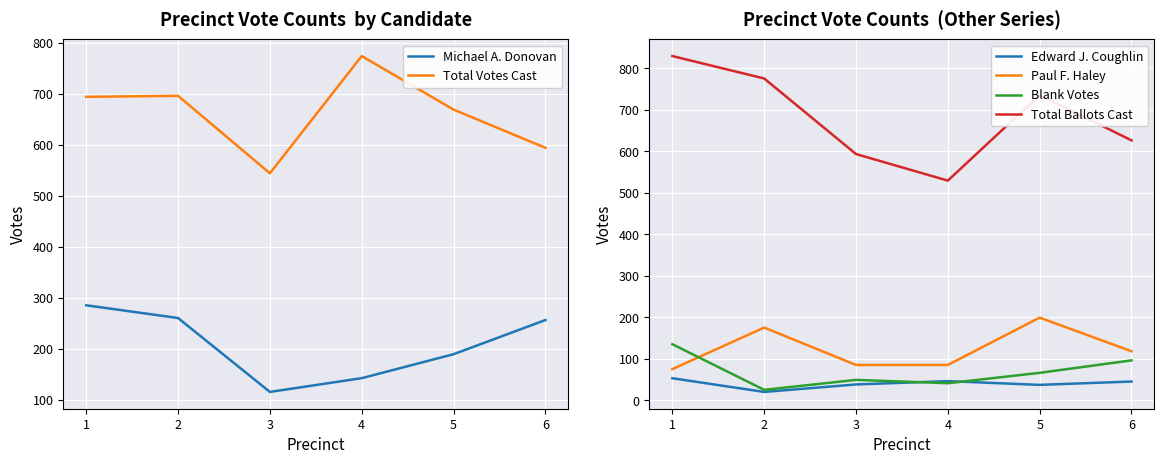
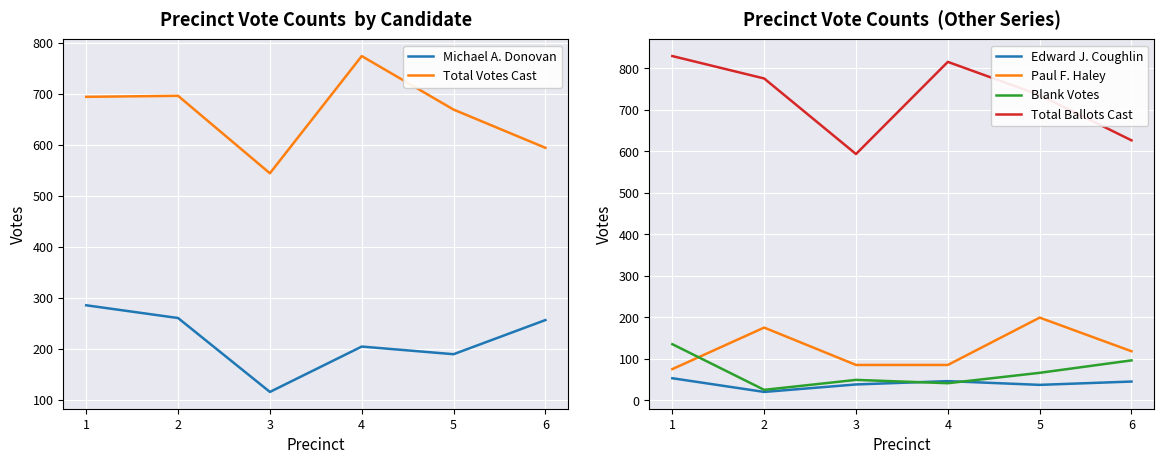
  {
    "Precinct Vote Counts by Candidate": {
      "Michael A. Donovan": {
        "1": 290,
        "2": 260,
        "3": 120,
-       "4": 140,
+       "4": 200,
        "5": 190,
        "6": 260
      },
      "Total Votes Cast": {
        "1": 690,
        "2": 700,
        "3": 540,
        "4": 770,
        "5": 670,
        "6": 590
      }
    },
    "Precinct Vote Counts (Other Series)": {
      "Edward J. Coughlin": {
        "1": 50,
        "3": 40,
        "5": 40,
        "6": 50
      },
      "Paul F. Haley": {
        "1": 80,
        "2": 180,
        "3": 90,
        "4": 90,
        "5": 200,
        "6": 120
      },
      "Blank Votes": {
        "1": 140,
        "3": 50,
        "5": 70,
        "6": 100
      },
      "Total Ballots Cast": {
        "1": 830,
        "2": 780,
        "3": 590,
-       "4": 530,
+       "4": 820,
        "6": 630
      }
    }
  }
